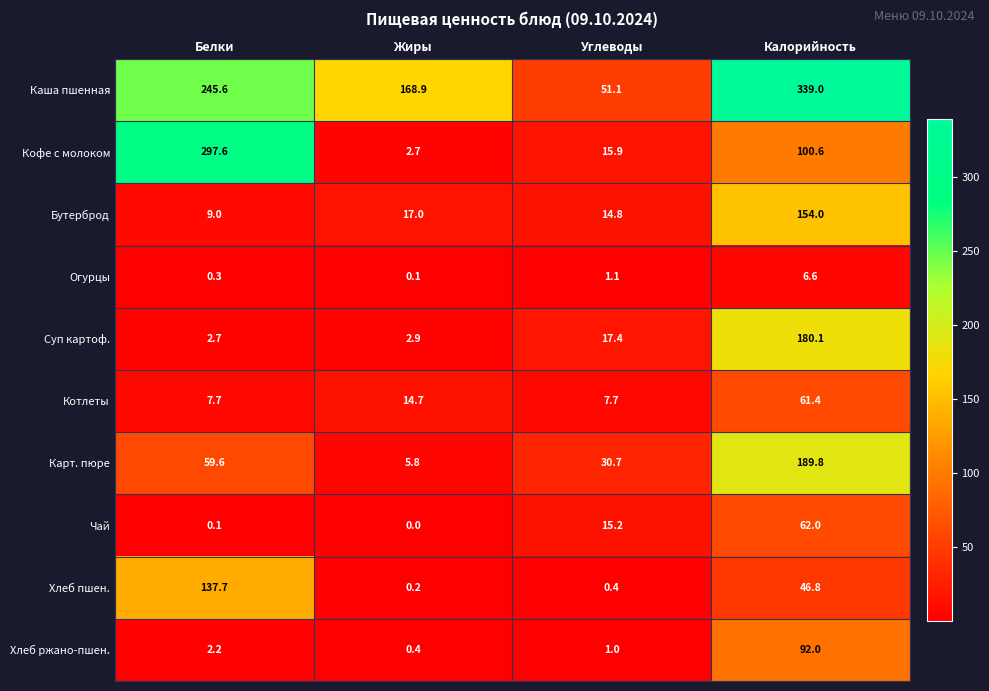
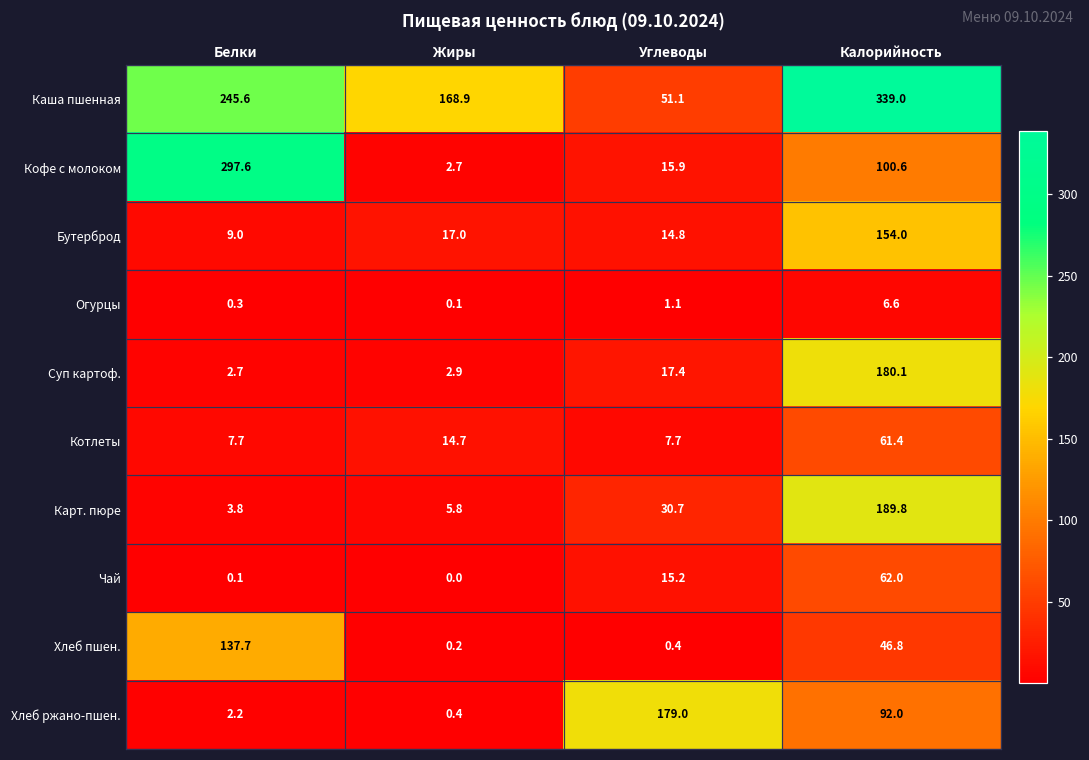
  {
    "Каша пшенная": {
      "Белки": 245.6,
      "Жиры": 168.9,
      "Углеводы": 51.1,
      "Калорийность": 339.0
    },
    "Кофе с молоком": {
      "Белки": 297.6,
      "Жиры": 2.7,
      "Углеводы": 15.9,
      "Калорийность": 100.6
    },
    "Бутерброд": {
      "Белки": 9.0,
      "Жиры": 17.0,
      "Углеводы": 14.8,
      "Калорийность": 154.0
    },
    "Огурцы": {
      "Белки": 0.3,
      "Жиры": 0.1,
      "Углеводы": 1.1,
      "Калорийность": 6.6
    },
    "Суп картоф.": {
      "Белки": 2.7,
      "Жиры": 2.9,
      "Углеводы": 17.4,
      "Калорийность": 180.1
    },
    "Котлеты": {
      "Белки": 7.7,
      "Жиры": 14.7,
      "Углеводы": 7.7,
      "Калорийность": 61.4
    },
    "Карт. пюре": {
-     "Белки": 59.6,
+     "Белки": 3.8,
      "Жиры": 5.8,
      "Углеводы": 30.7,
      "Калорийность": 189.8
    },
    "Чай": {
      "Белки": 0.1,
      "Жиры": 0.0,
      "Углеводы": 15.2,
      "Калорийность": 62.0
    },
    "Хлеб пшен.": {
      "Белки": 137.7,
      "Жиры": 0.2,
      "Углеводы": 0.4,
      "Калорийность": 46.8
    },
    "Хлеб ржано-пшен.": {
      "Белки": 2.2,
      "Жиры": 0.4,
-     "Углеводы": 1.0,
+     "Углеводы": 179.0,
      "Калорийность": 92.0
    }
  }
